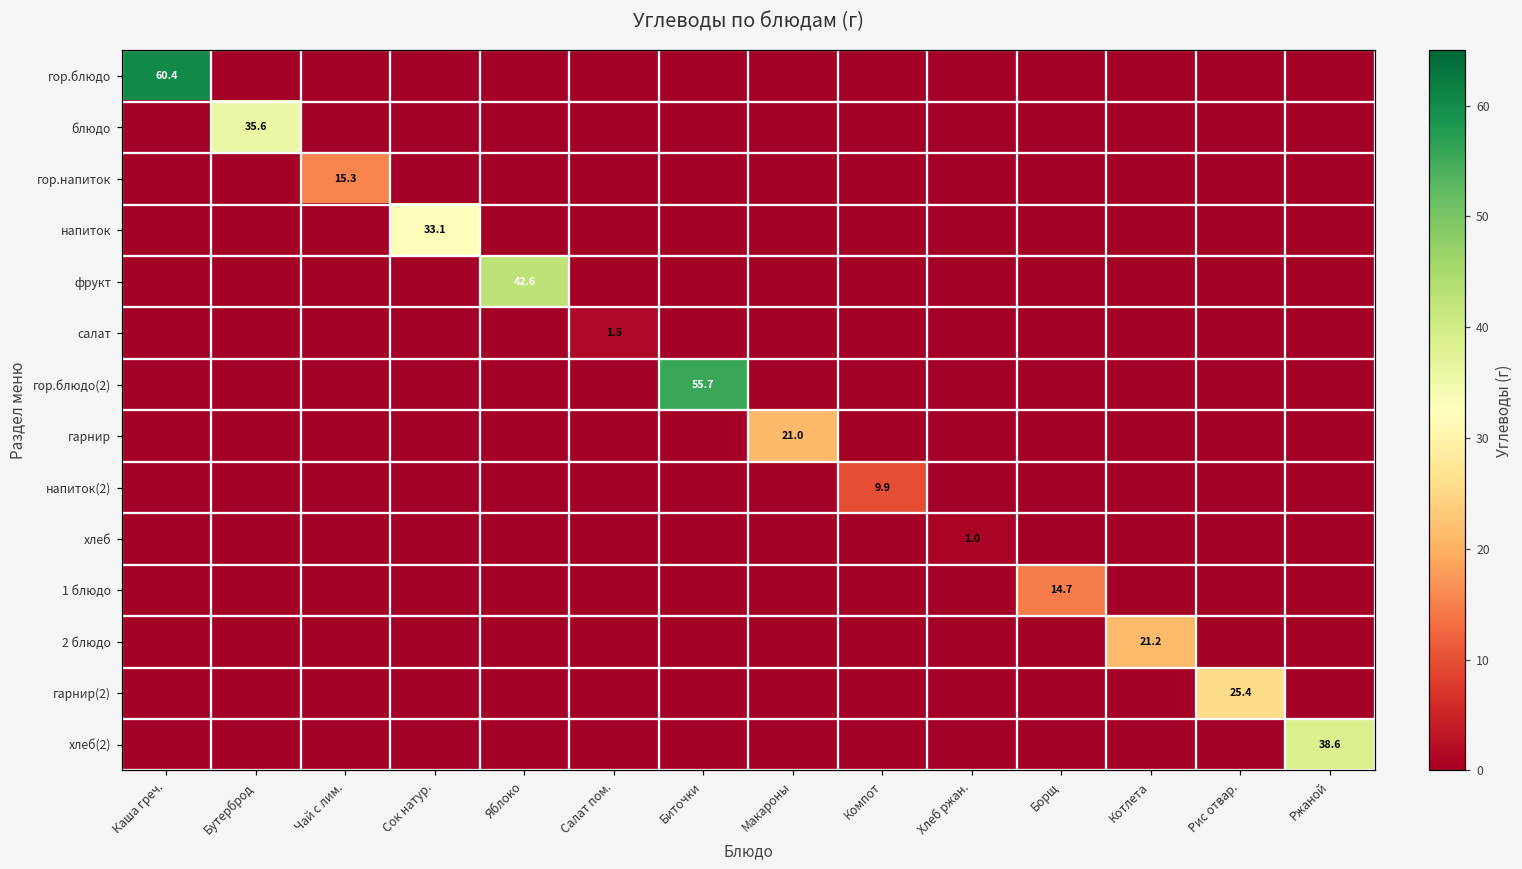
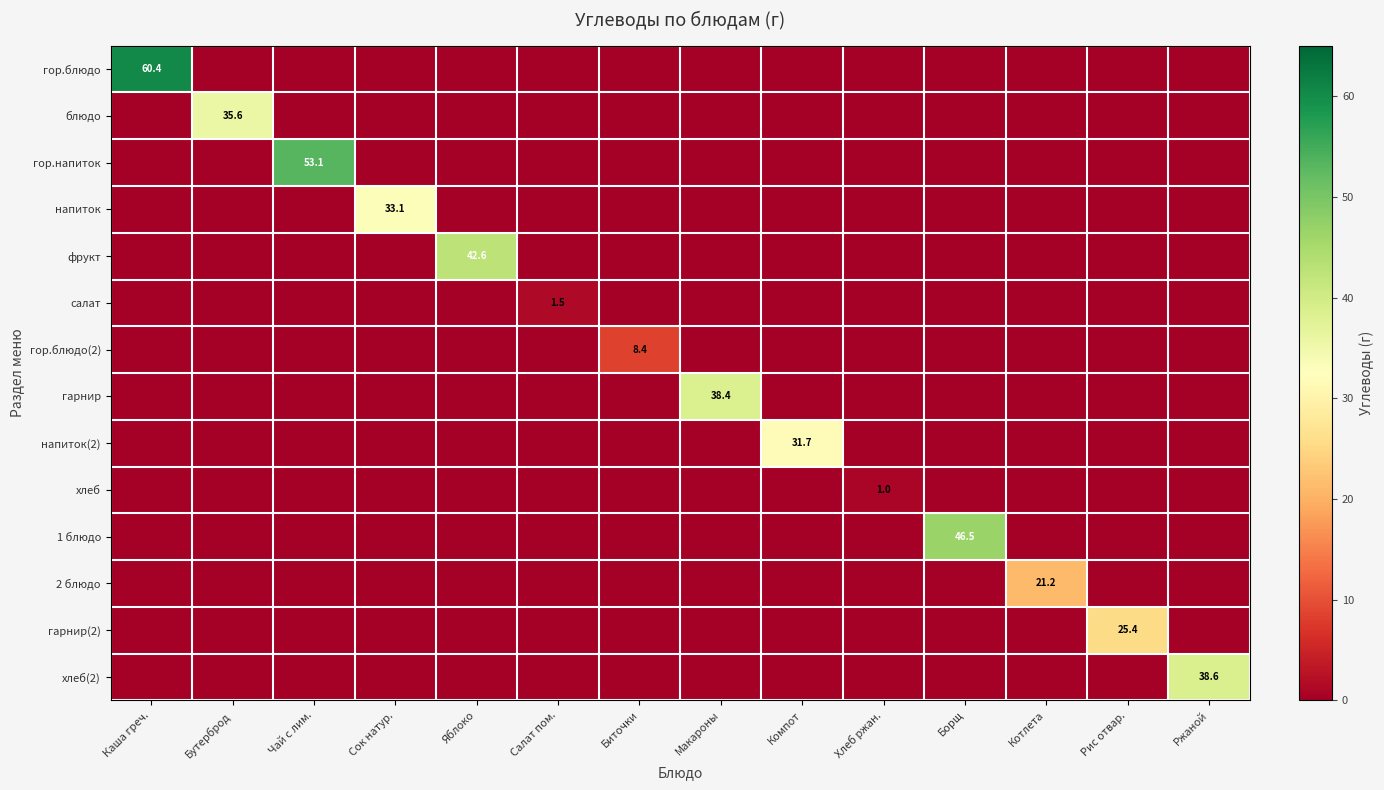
  {
    "гор.блюдо": {
      "Каша греч.": 60.4
    },
    "блюдо": {
      "Бутерброд": 35.6
    },
    "гор.напиток": {
-     "Чай с лим.": 15.3
+     "Чай с лим.": 53.1
    },
    "напиток": {
      "Сок натур.": 33.1
    },
    "фрукт": {
      "Яблоко": 42.6
    },
    "салат": {
      "Салат пом.": 1.5
    },
    "гор.блюдо(2)": {
-     "Биточки": 55.7
+     "Биточки": 8.4
    },
    "гарнир": {
-     "Макароны": 21.0
+     "Макароны": 38.4
    },
    "напиток(2)": {
-     "Компот": 9.9
+     "Компот": 31.7
    },
    "хлеб": {
      "Хлеб ржан.": 1.0
    },
    "1 блюдо": {
-     "Борщ": 14.7
+     "Борщ": 46.5
    },
    "2 блюдо": {
      "Котлета": 21.2
    },
    "гарнир(2)": {
      "Рис отвар.": 25.4
    },
    "хлеб(2)": {
      "Ржаной": 38.6
    }
  }
